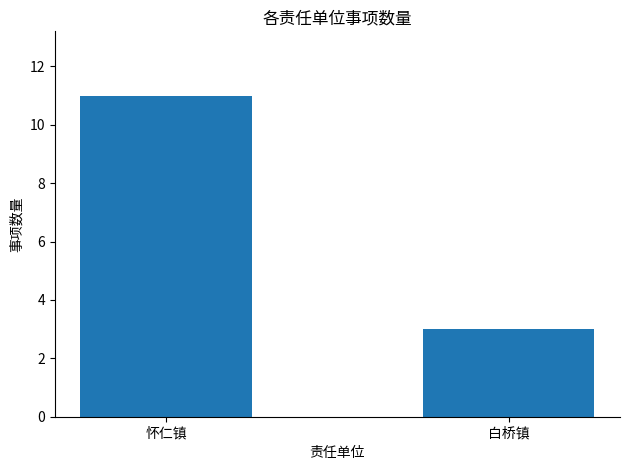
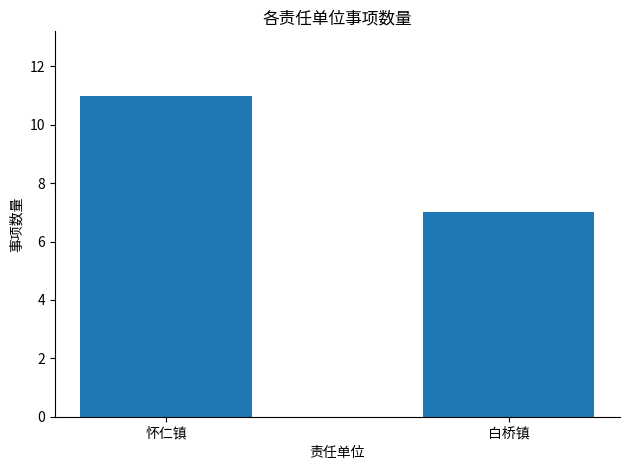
  {
    "怀仁镇": 11,
-   "白桥镇": 3
+   "白桥镇": 7
  }
